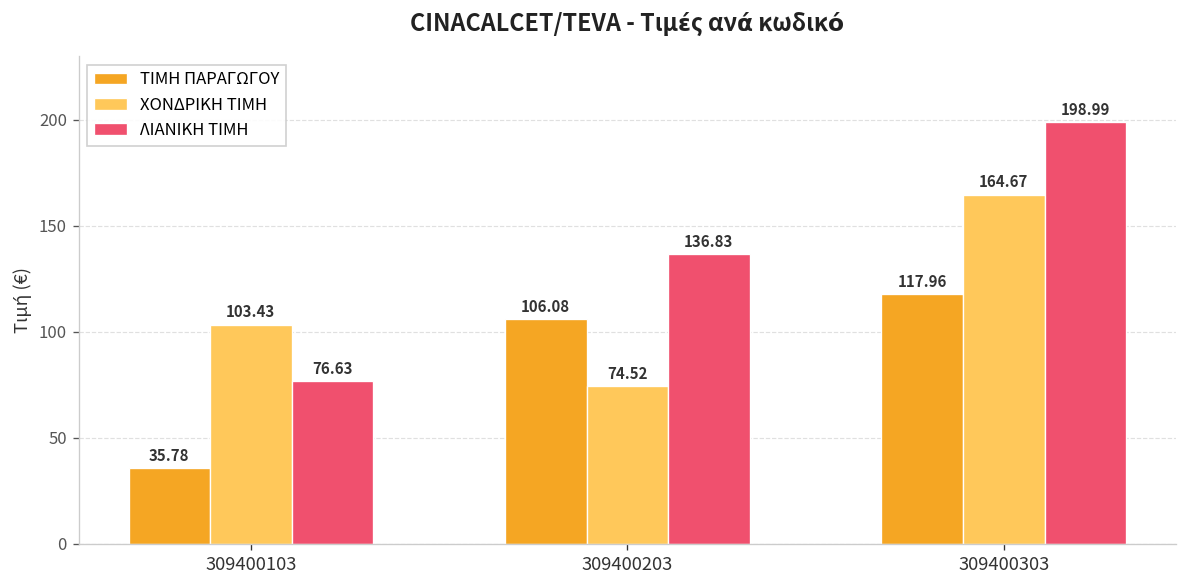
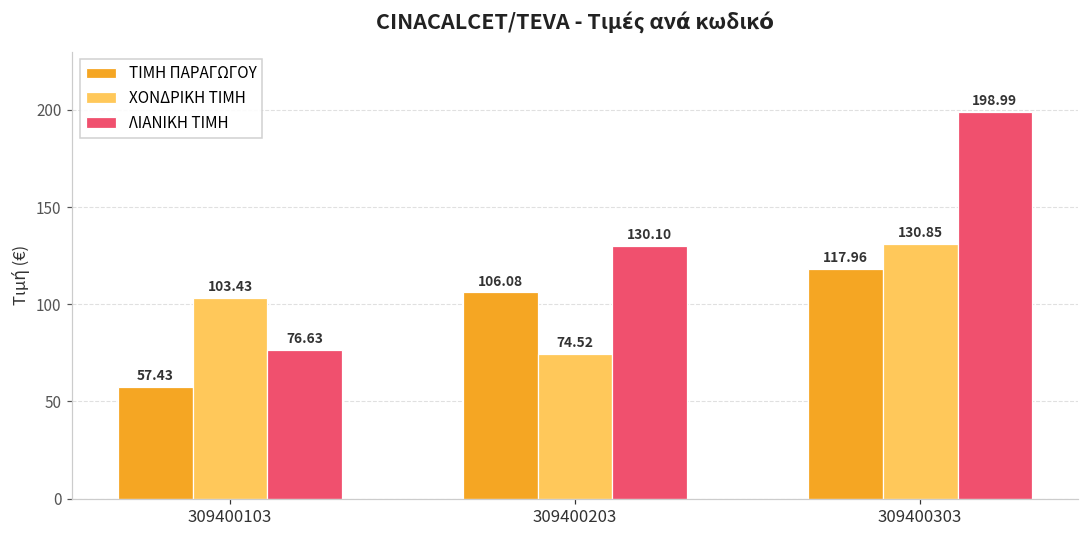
  {
    "ΤΙΜΗ ΠΑΡΑΓΩΓΟΥ": {
-     "309400103": 35.78,
+     "309400103": 57.43,
      "309400203": 106.08,
      "309400303": 117.96
    },
    "ΧΟΝΔΡΙΚΗ ΤΙΜΗ": {
      "309400103": 103.43,
      "309400203": 74.52,
-     "309400303": 164.67
+     "309400303": 130.85
    },
    "ΛΙΑΝΙΚΗ ΤΙΜΗ": {
      "309400103": 76.63,
-     "309400203": 136.83,
+     "309400203": 130.10,
      "309400303": 198.99
    }
  }
